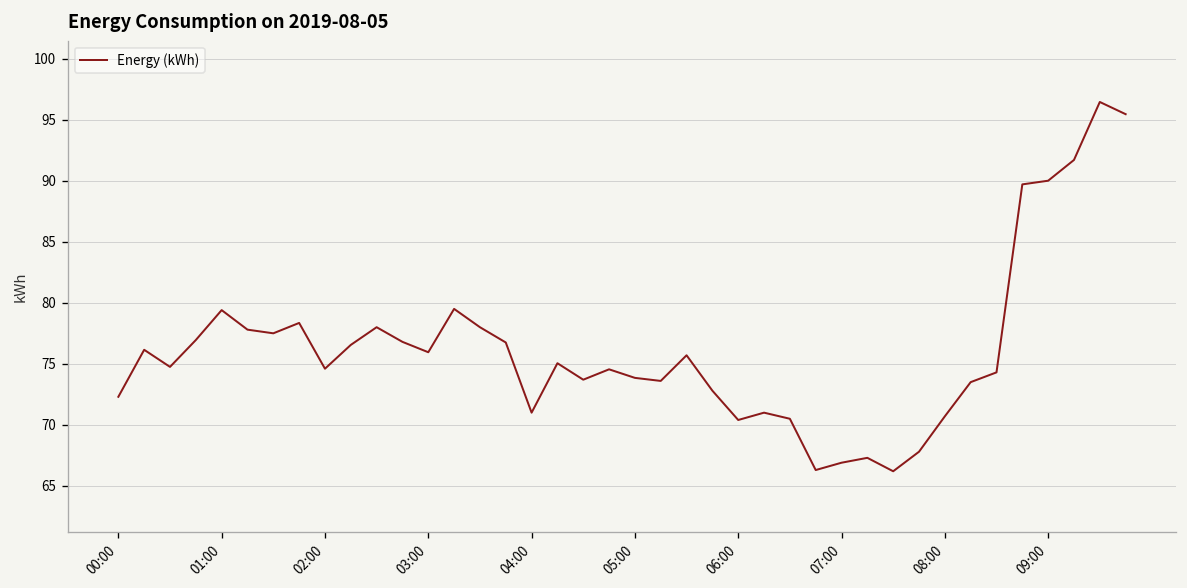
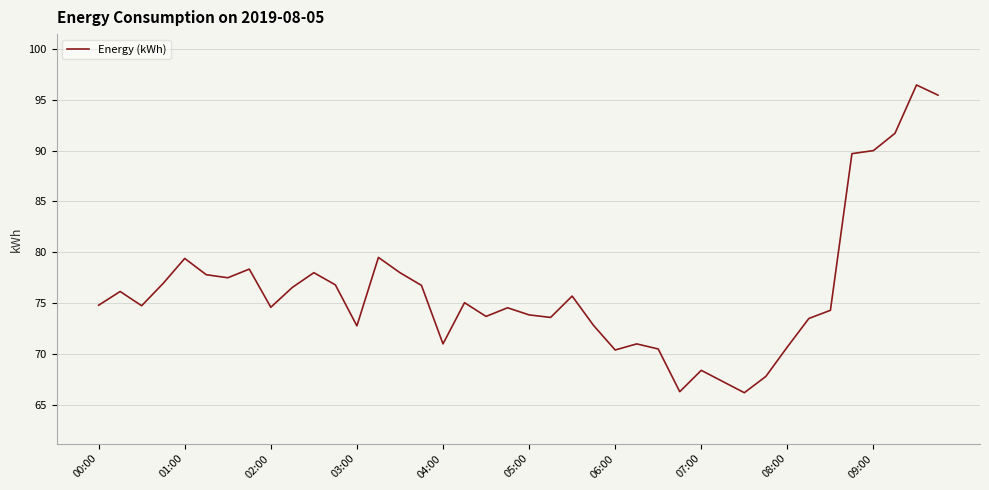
  {
-   "00:00": 72.3,
+   "00:00": 74.8,
    "01:00": 79.4,
    "02:00": 74.6,
-   "03:00": 76.0,
+   "03:00": 72.8,
    "04:00": 71.0,
    "05:00": 73.9,
    "06:00": 70.4,
-   "07:00": 66.9,
+   "07:00": 68.4,
    "08:00": 70.7,
    "09:00": 90.0
  }
